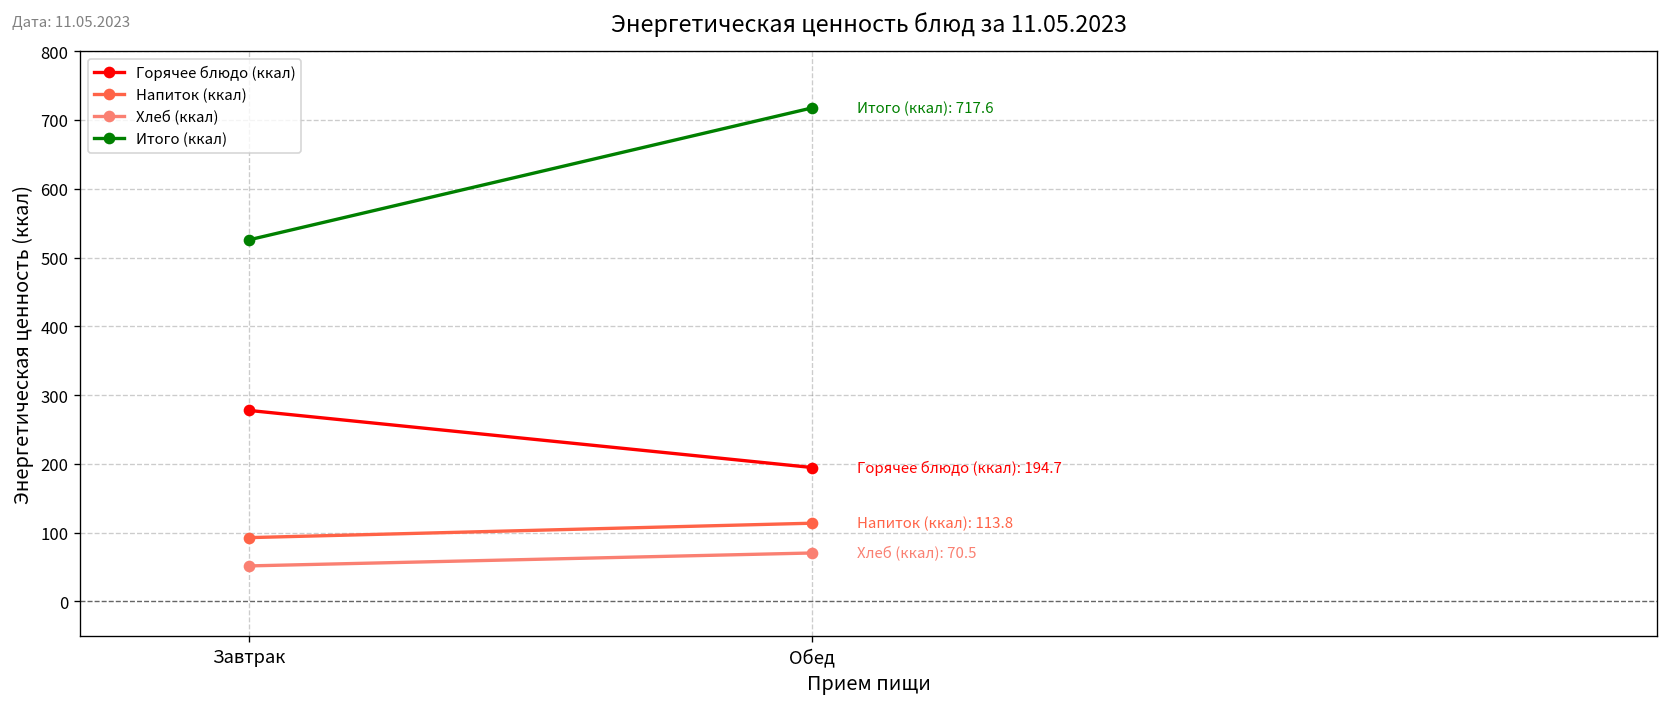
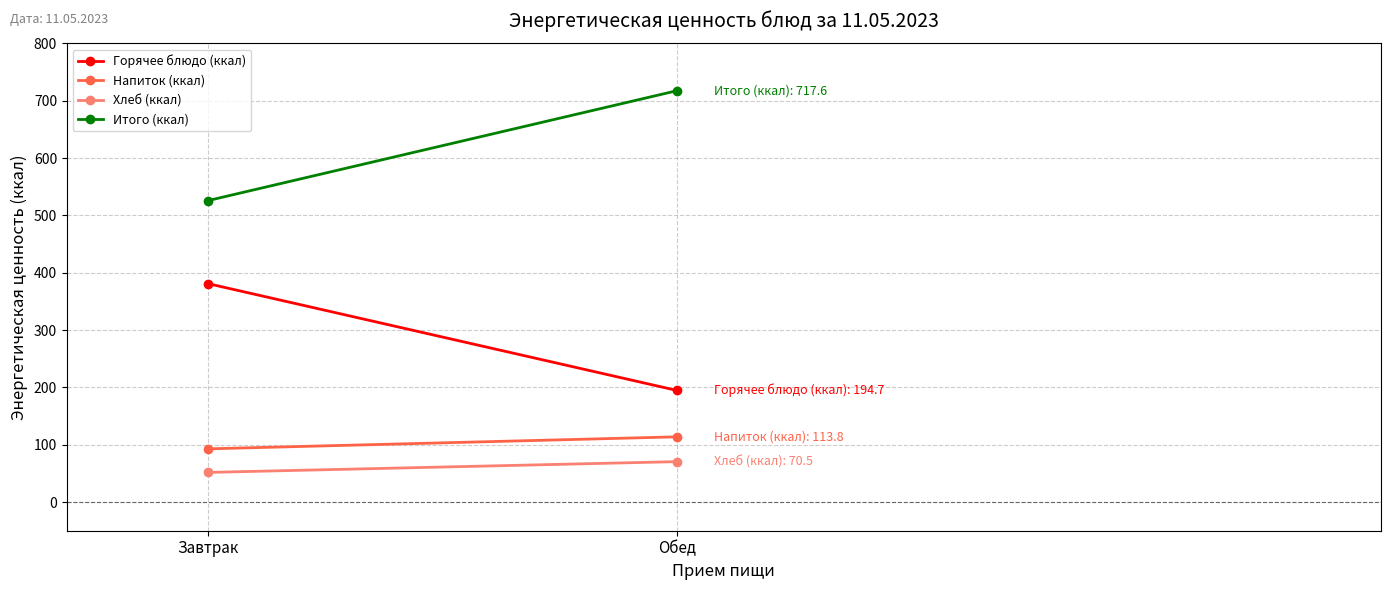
  {
    "Горячее блюдо (ккал)": {
-     "Завтрак": 280,
+     "Завтрак": 380,
      "Обед": 190
    },
    "Итого (ккал)": {
      "Завтрак": 530,
      "Обед": 720
    }
  }
